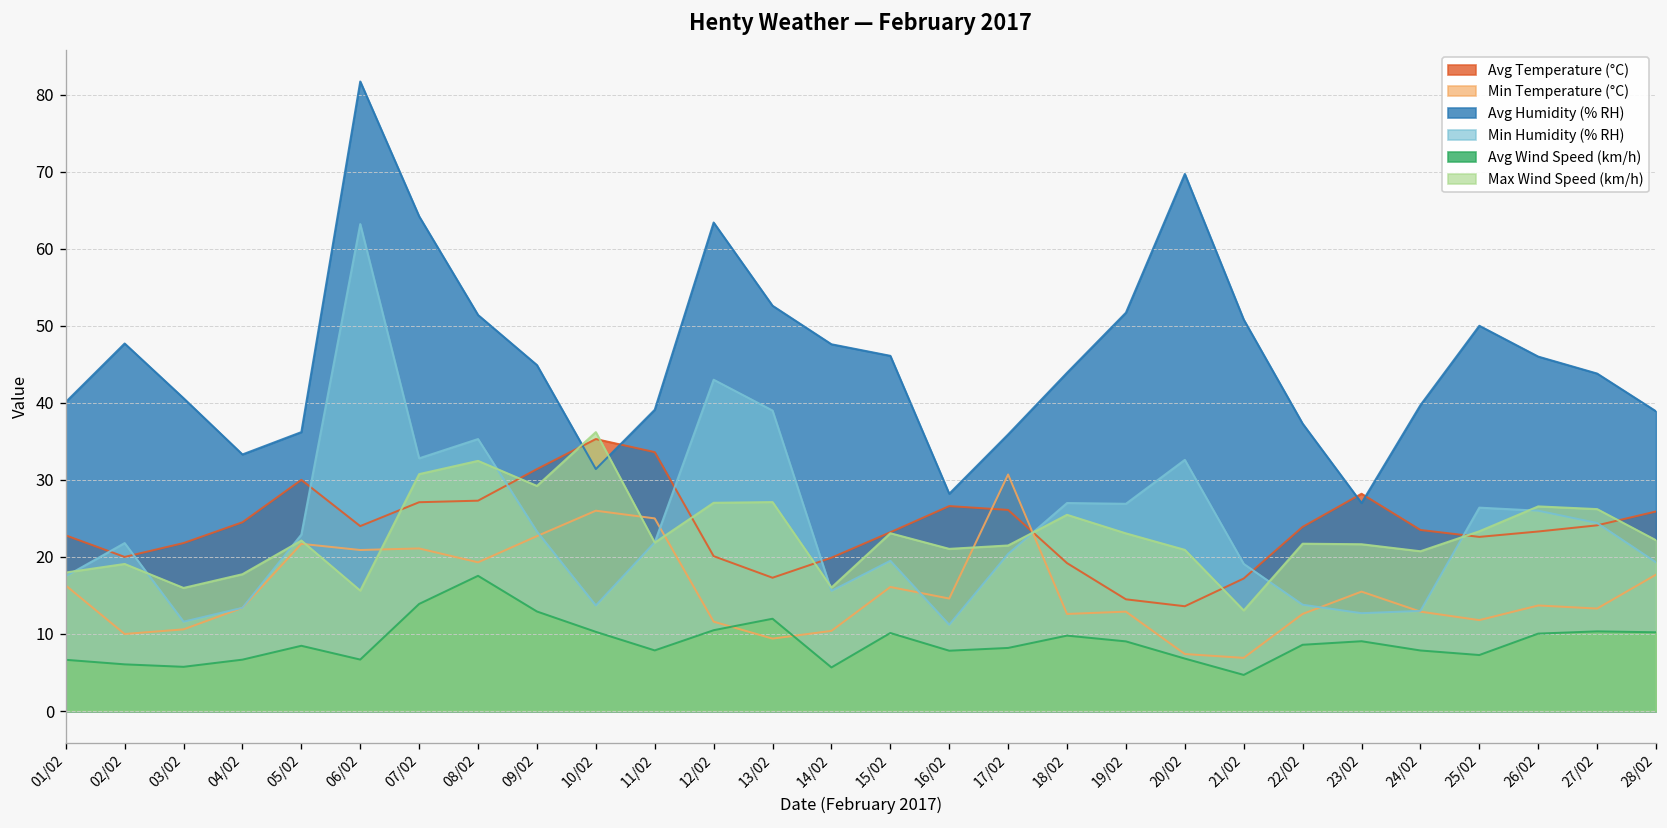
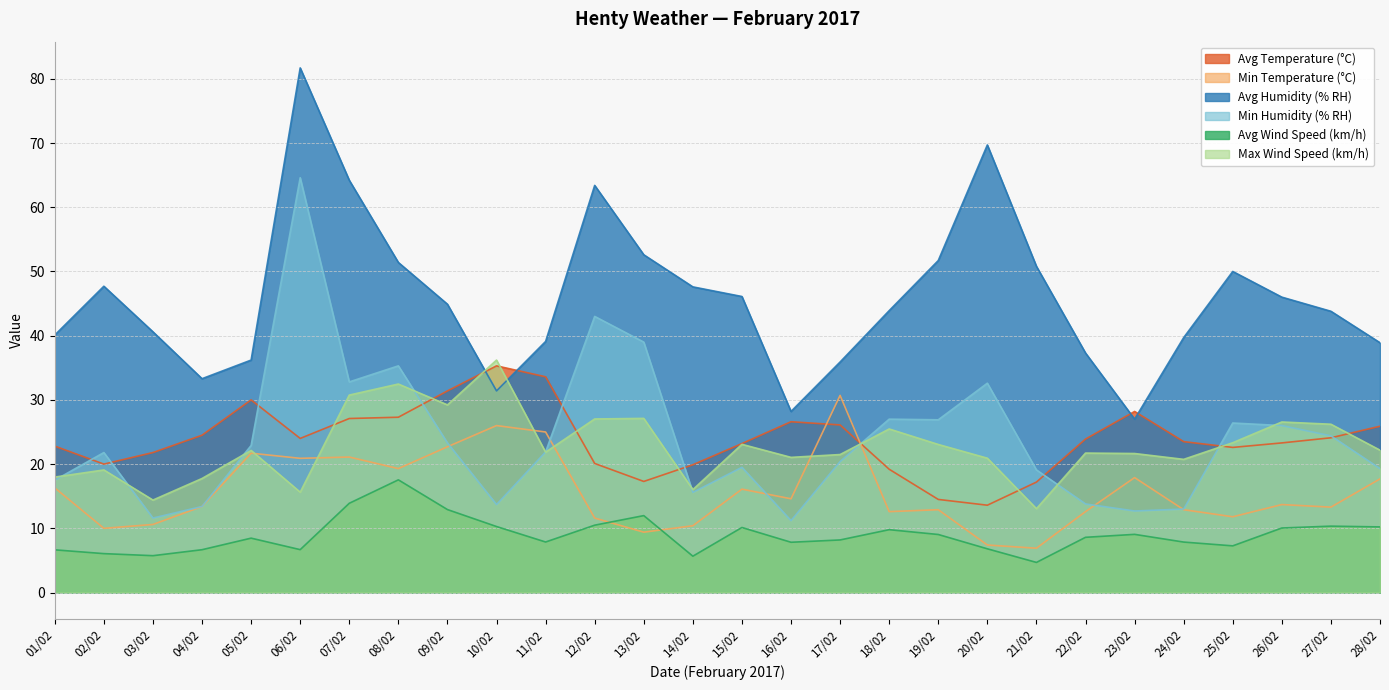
  {
    "Avg Temperature (°C)": {
      "01/02": 23,
      "02/02": 20,
      "03/02": 22,
      "04/02": 25,
      "05/02": 30,
      "06/02": 24,
      "07/02": 27,
      "08/02": 27,
      "09/02": 31,
      "10/02": 35,
      "11/02": 34,
      "12/02": 20,
      "13/02": 17,
      "14/02": 20,
      "16/02": 27,
      "17/02": 26,
      "18/02": 19,
      "19/02": 15,
      "20/02": 14,
      "21/02": 17,
      "22/02": 24,
      "23/02": 28,
      "24/02": 24,
      "25/02": 23,
      "26/02": 23,
      "28/02": 26
    },
    "Min Temperature (°C)": {
      "01/02": 16,
      "02/02": 10,
      "03/02": 11,
      "05/02": 22,
      "06/02": 21,
      "07/02": 21,
      "08/02": 19,
      "09/02": 23,
      "10/02": 26,
      "11/02": 25,
      "12/02": 12,
      "13/02": 9,
      "14/02": 10,
      "15/02": 16,
      "16/02": 15,
      "17/02": 31,
      "18/02": 13,
      "19/02": 13,
      "20/02": 7,
      "21/02": 7,
      "22/02": 13,
-     "23/02": 16,
+     "23/02": 18,
      "25/02": 12,
      "26/02": 14,
      "27/02": 13,
      "28/02": 18
    },
    "Avg Humidity (% RH)": {
      "01/02": 40,
      "02/02": 48,
      "03/02": 41,
      "04/02": 33,
      "05/02": 36,
      "06/02": 82,
      "07/02": 64,
      "08/02": 51,
      "09/02": 45,
      "10/02": 31,
      "11/02": 39,
      "12/02": 63,
      "13/02": 53,
      "14/02": 48,
      "15/02": 46,
      "16/02": 28,
      "17/02": 36,
      "18/02": 44,
      "19/02": 52,
      "20/02": 70,
      "21/02": 51,
      "22/02": 37,
      "23/02": 27,
      "24/02": 40,
      "25/02": 50,
      "26/02": 46,
      "27/02": 44,
      "28/02": 39
    },
    "Min Humidity (% RH)": {
      "01/02": 18,
      "02/02": 22,
      "03/02": 12,
      "05/02": 23,
-     "06/02": 63,
+     "06/02": 65,
      "07/02": 33,
      "08/02": 35,
      "09/02": 23,
      "10/02": 14,
      "12/02": 43,
      "13/02": 39,
      "14/02": 16,
      "15/02": 20,
      "16/02": 11,
      "17/02": 20,
      "18/02": 27,
      "19/02": 27,
      "20/02": 33,
      "21/02": 19,
      "22/02": 14,
      "23/02": 13,
      "25/02": 26,
      "26/02": 26,
      "28/02": 19
    },
    "Avg Wind Speed (km/h)": {
      "01/02": 7,
      "02/02": 6,
      "03/02": 6,
      "04/02": 7,
      "05/02": 8,
      "06/02": 7,
      "07/02": 14,
      "08/02": 18,
      "09/02": 13,
      "10/02": 10,
      "11/02": 8,
      "12/02": 10,
      "13/02": 12,
      "14/02": 6,
      "15/02": 10,
      "16/02": 8,
      "17/02": 8,
      "18/02": 10,
      "19/02": 9,
      "20/02": 7,
      "21/02": 5,
      "22/02": 9,
      "23/02": 9,
      "24/02": 8,
      "25/02": 7,
      "26/02": 10,
      "27/02": 10,
      "28/02": 10
    },
    "Max Wind Speed (km/h)": {
      "01/02": 18,
      "02/02": 19,
-     "03/02": 16,
+     "03/02": 14,
      "04/02": 18,
      "05/02": 22,
      "06/02": 16,
      "07/02": 31,
      "08/02": 32,
      "09/02": 29,
      "10/02": 36,
      "12/02": 27,
      "13/02": 27,
      "14/02": 16,
      "16/02": 21,
      "17/02": 21,
      "18/02": 25,
      "19/02": 23,
      "20/02": 21,
      "21/02": 13,
      "22/02": 22,
      "23/02": 22,
      "24/02": 21,
      "25/02": 23,
      "26/02": 27,
      "27/02": 26,
      "28/02": 22
    }
  }
